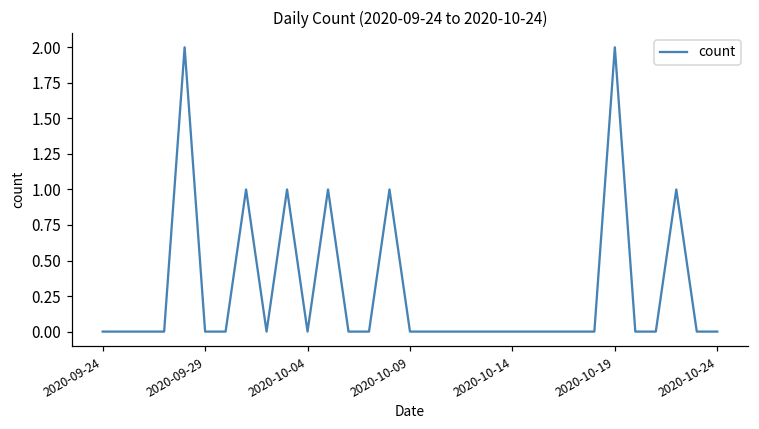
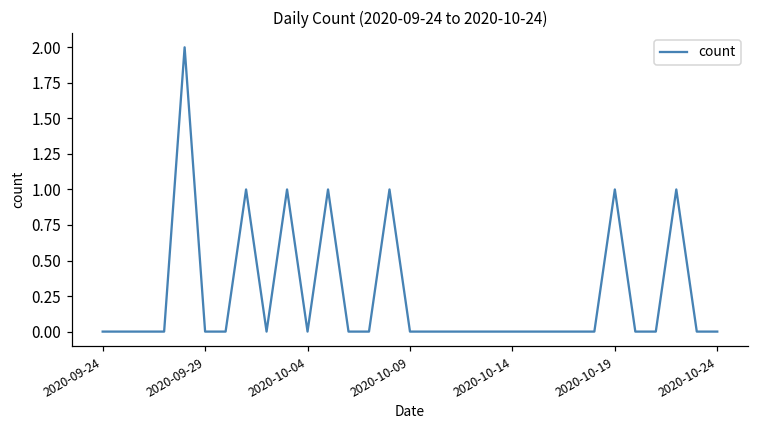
  {
    "2020-09-24": 0,
    "2020-09-29": 0,
    "2020-10-04": 0,
    "2020-10-09": 0,
    "2020-10-14": 0,
-   "2020-10-19": 2,
+   "2020-10-19": 1,
    "2020-10-24": 0
  }
